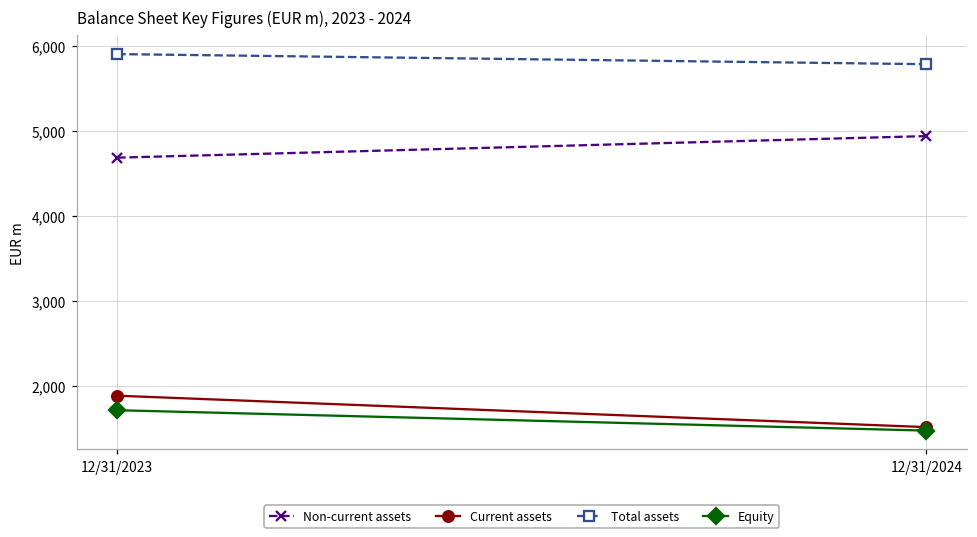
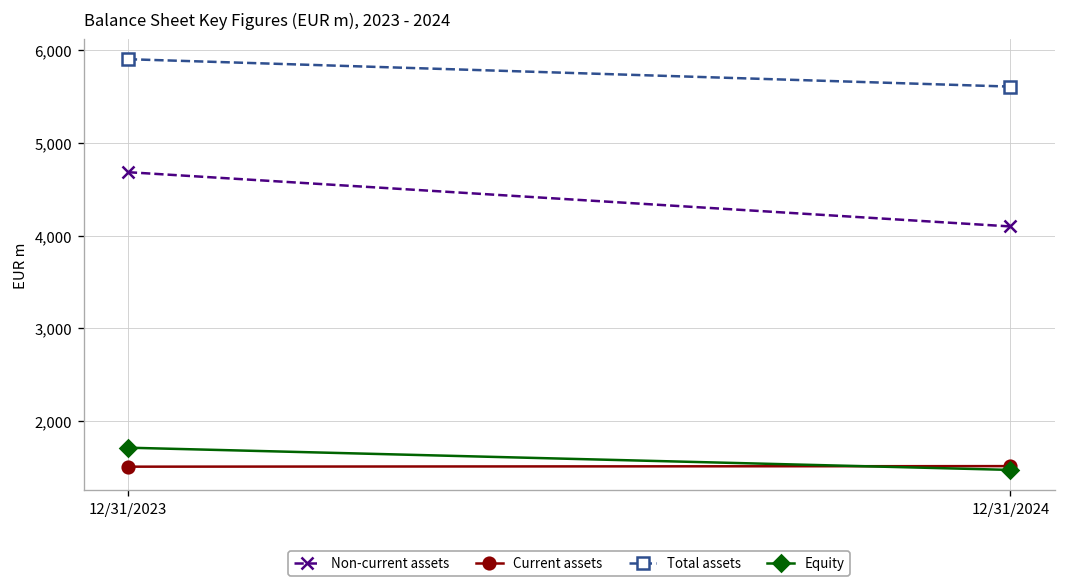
  {
    "Non-current assets": {
      "12/31/2023": "4,700",
-     "12/31/2024": "4,900"
+     "12/31/2024": "4,100"
    },
    "Current assets": {
-     "12/31/2023": "1,900",
+     "12/31/2023": "1,500",
      "12/31/2024": "1,500"
    },
    "Total assets": {
      "12/31/2023": "5,900",
-     "12/31/2024": "5,800"
+     "12/31/2024": "5,600"
    },
    "Equity": {
      "12/31/2023": "1,700",
      "12/31/2024": "1,500"
    }
  }
